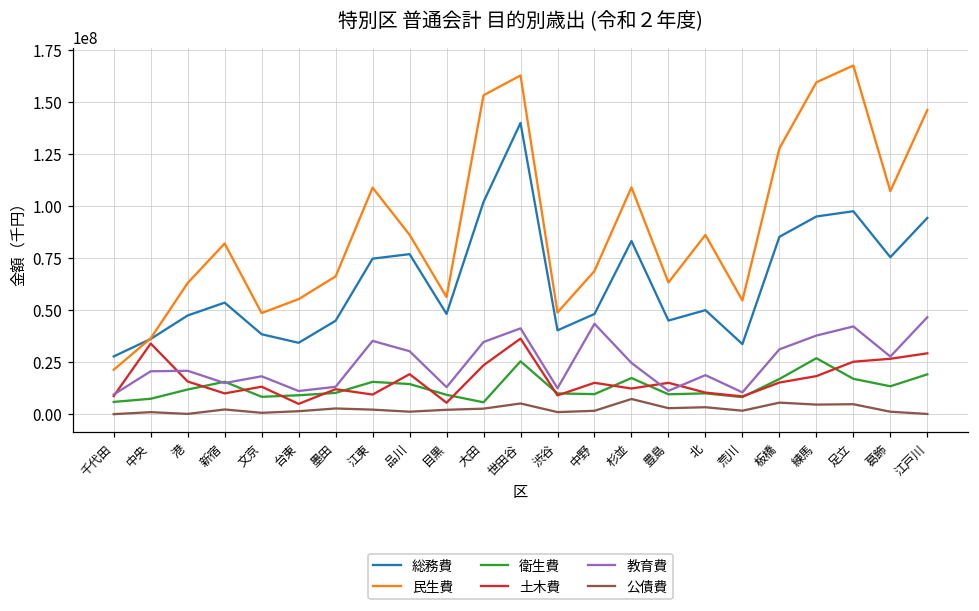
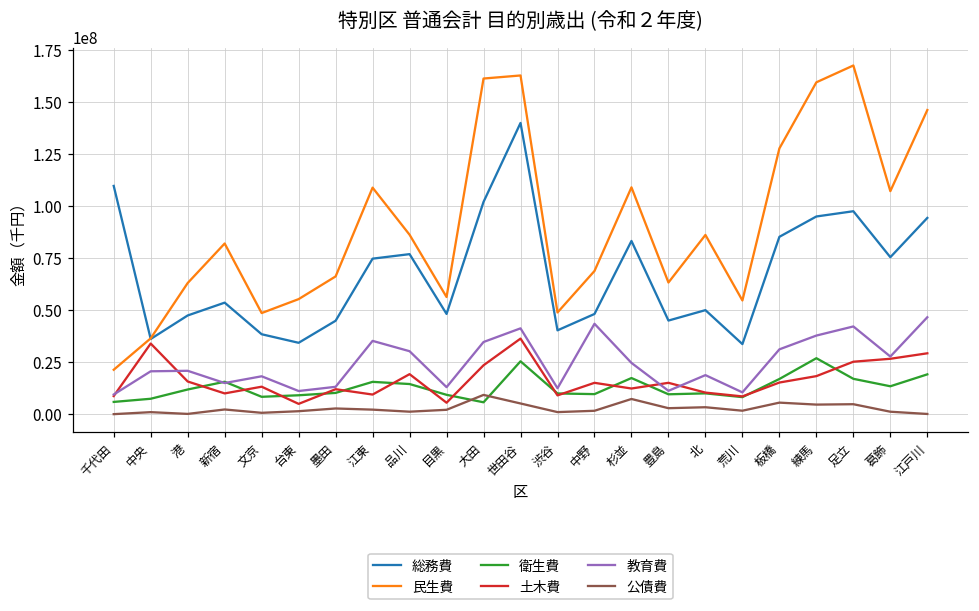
  {
    "総務費": {
-     "千代田": 28000000,
+     "千代田": 110000000,
      "港": 47000000,
      "新宿": 54000000,
      "文京": 38000000,
      "台東": 34000000,
      "墨田": 45000000,
      "江東": 75000000,
      "品川": 77000000,
      "目黒": 48000000,
      "大田": 102000000,
      "世田谷": 140000000,
      "渋谷": 40000000,
      "中野": 48000000,
      "杉並": 83000000,
      "豊島": 45000000,
      "北": 50000000,
      "荒川": 34000000,
      "板橋": 85000000,
      "練馬": 95000000,
      "足立": 98000000,
      "葛飾": 75000000,
      "江戸川": 94000000
    },
    "民生費": {
      "千代田": 21000000,
      "港": 63000000,
      "新宿": 82000000,
      "文京": 49000000,
      "台東": 55000000,
      "墨田": 66000000,
      "江東": 109000000,
      "品川": 86000000,
      "目黒": 56000000,
-     "大田": 153000000,
+     "大田": 161000000,
      "世田谷": 163000000,
      "渋谷": 49000000,
      "中野": 69000000,
      "杉並": 109000000,
      "豊島": 63000000,
      "北": 86000000,
      "荒川": 55000000,
      "板橋": 128000000,
      "練馬": 159000000,
      "足立": 168000000,
      "葛飾": 107000000,
      "江戸川": 146000000
    },
    "衛生費": {
      "千代田": 6000000,
      "中央": 7000000,
      "港": 12000000,
      "文京": 8000000,
      "台東": 9000000,
      "墨田": 10000000,
      "江東": 16000000,
      "品川": 15000000,
      "目黒": 9000000,
      "大田": 6000000,
      "世田谷": 25000000,
      "中野": 10000000,
      "杉並": 17000000,
      "豊島": 10000000,
      "板橋": 17000000,
      "練馬": 27000000,
      "足立": 17000000,
      "葛飾": 13000000,
      "江戸川": 19000000
    },
    "土木費": {
      "中央": 34000000,
      "港": 16000000,
      "新宿": 10000000,
      "文京": 13000000,
      "台東": 5000000,
      "江東": 9000000,
      "品川": 19000000,
      "目黒": 6000000,
      "大田": 24000000,
      "世田谷": 36000000,
      "中野": 15000000,
      "杉並": 12000000,
      "豊島": 15000000,
      "板橋": 15000000,
      "練馬": 18000000,
      "足立": 25000000,
      "江戸川": 29000000
    },
    "教育費": {
      "中央": 21000000,
      "港": 21000000,
      "文京": 18000000,
      "台東": 11000000,
      "江東": 35000000,
      "品川": 30000000,
      "目黒": 13000000,
      "大田": 35000000,
      "世田谷": 41000000,
      "渋谷": 13000000,
      "中野": 43000000,
      "杉並": 25000000,
      "豊島": 11000000,
      "北": 19000000,
      "荒川": 11000000,
      "板橋": 31000000,
      "練馬": 38000000,
      "足立": 42000000,
      "江戸川": 47000000
    },
    "公債費": {
      "千代田": 0,
      "中央": 1000000,
      "港": 0,
      "新宿": 2000000,
      "文京": 1000000,
      "台東": 1000000,
      "墨田": 3000000,
      "江東": 2000000,
      "品川": 1000000,
      "目黒": 2000000,
-     "大田": 3000000,
+     "大田": 9000000,
      "世田谷": 5000000,
      "渋谷": 1000000,
      "中野": 2000000,
      "杉並": 7000000,
      "豊島": 3000000,
      "北": 3000000,
      "荒川": 2000000,
      "板橋": 6000000,
      "練馬": 5000000,
      "足立": 5000000,
      "葛飾": 1000000,
      "江戸川": 0
    }
  }
